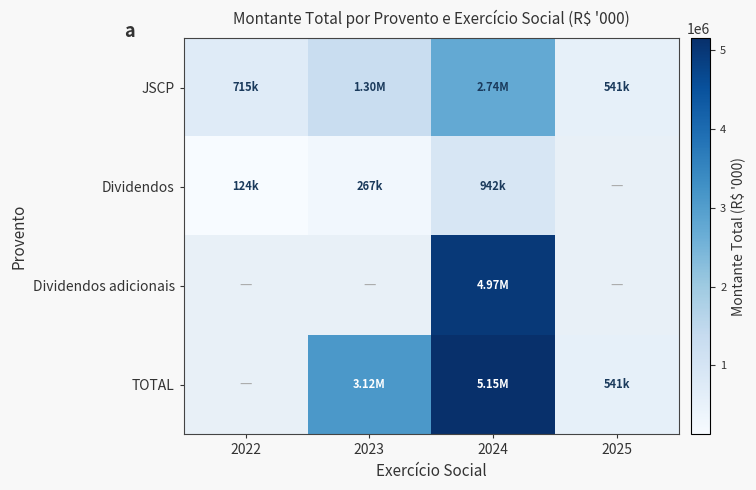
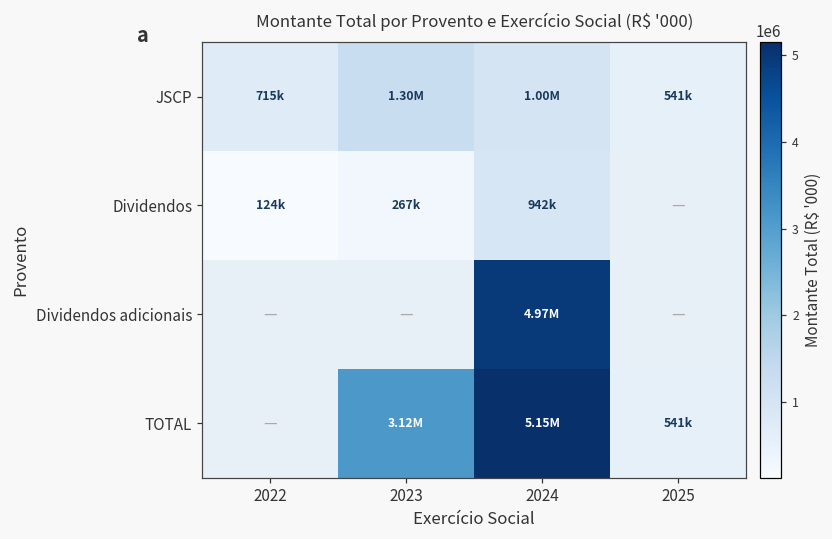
  {
    "JSCP": {
      "2022": "715k",
      "2023": "1.30M",
-     "2024": "2.74M",
+     "2024": "1.00M",
      "2025": "541k"
    },
    "Dividendos": {
      "2022": "124k",
      "2023": "267k",
      "2024": "942k"
    },
    "Dividendos adicionais": {
      "2024": "4.97M"
    },
    "TOTAL": {
      "2023": "3.12M",
      "2024": "5.15M",
      "2025": "541k"
    }
  }
